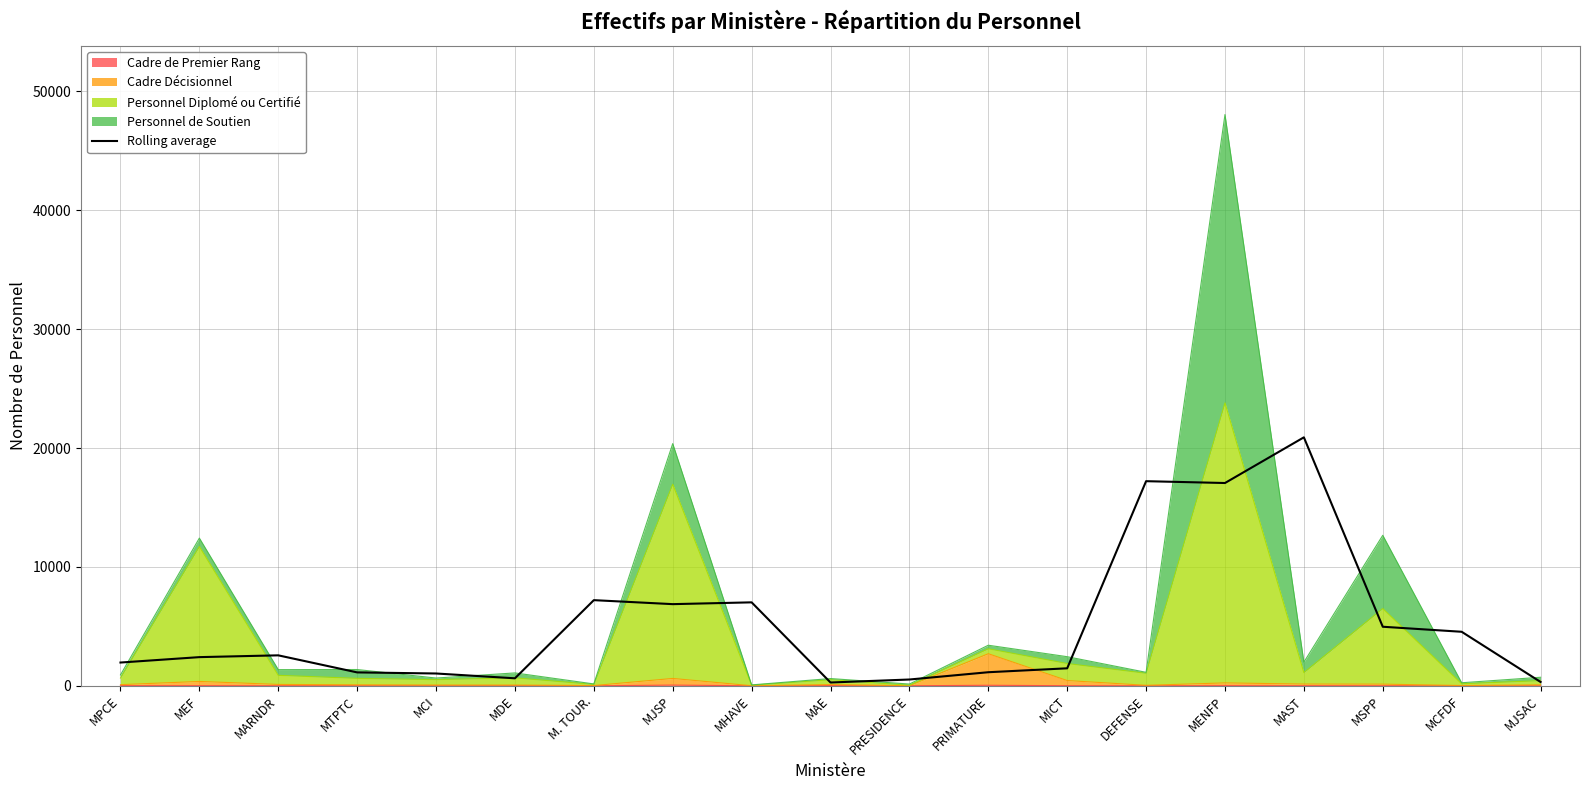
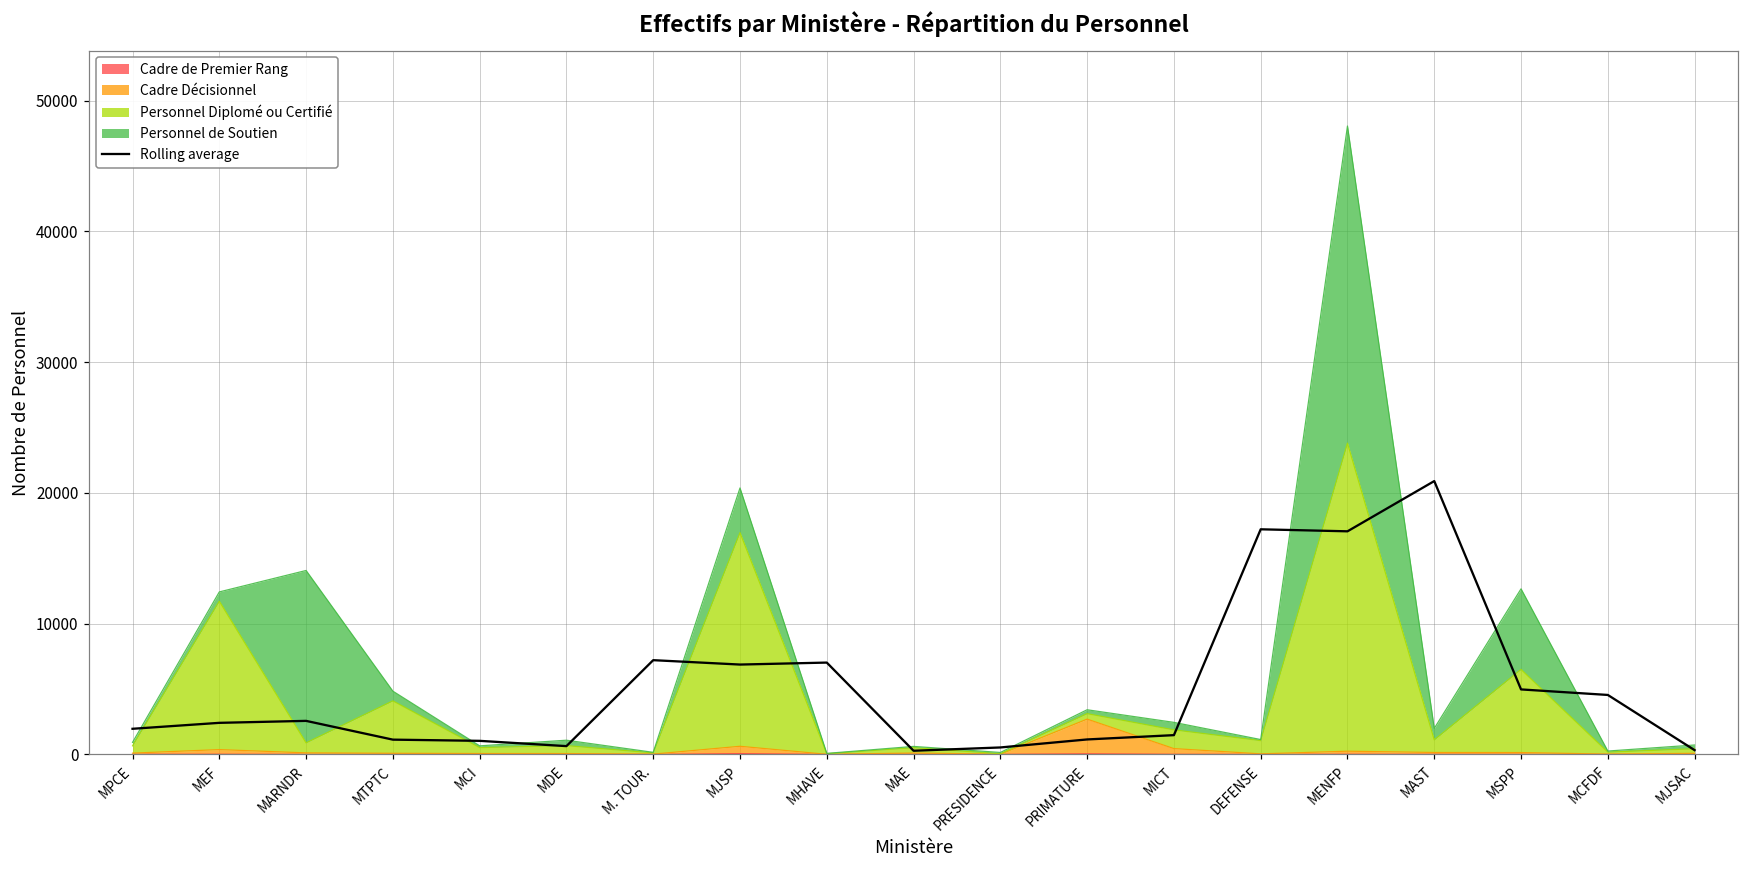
  {
    "Cadre de Premier Rang": {
      "MEF": 0,
      "MJSP": 100,
      "PRIMATURE": 0,
      "MICT": 0,
      "MENFP": 0
    },
    "Cadre Décisionnel": {
      "MEF": 400,
      "MJSP": 600,
      "PRIMATURE": 2700,
      "MICT": 400,
      "MENFP": 200
    },
    "Personnel Diplomé ou Certifié": {
      "MPCE": 600,
      "MEF": 11300,
      "MARNDR": 800,
-     "MTPTC": 500,
+     "MTPTC": 4000,
      "MJSP": 16300,
      "PRIMATURE": 400,
      "MICT": 1400,
      "MENFP": 23600,
      "MAST": 1000,
      "MSPP": 6400
    },
    "Personnel de Soutien": {
      "MPCE": 300,
      "MEF": 700,
-     "MARNDR": 500,
+     "MARNDR": 13200,
      "MTPTC": 700,
      "MDE": 400,
      "MJSP": 3400,
      "PRIMATURE": 300,
      "MICT": 600,
      "MENFP": 24300,
      "MAST": 900,
      "MSPP": 6200,
      "MJSAC": 300
    },
    "Rolling average": {
      "MPCE": 2000,
      "MEF": 2400,
      "MARNDR": 2600,
      "MTPTC": 1100,
      "MCI": 1000,
      "M. TOUR.": 7200,
      "MJSP": 6900,
      "MHAVE": 7000,
      "PRESIDENCE": 500,
      "PRIMATURE": 1100,
      "MICT": 1500,
      "DEFENSE": 17200,
      "MENFP": 17100,
      "MAST": 20900,
      "MSPP": 5000,
      "MCFDF": 4500
    }
  }
